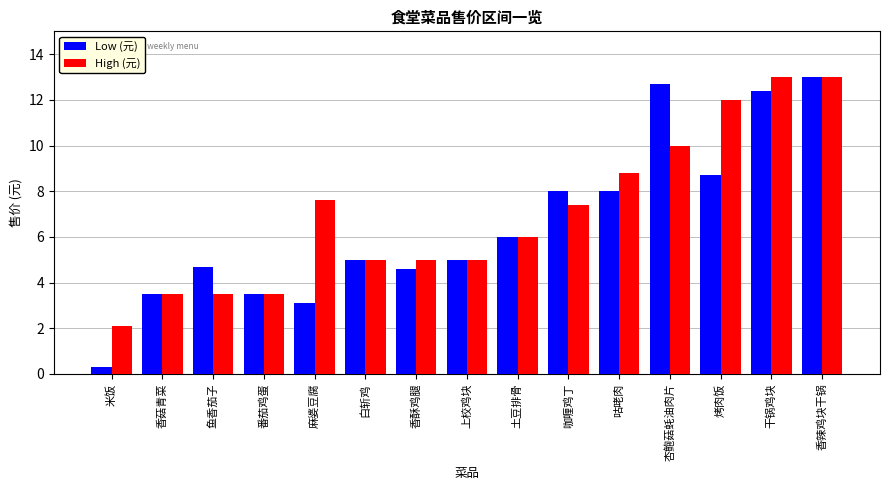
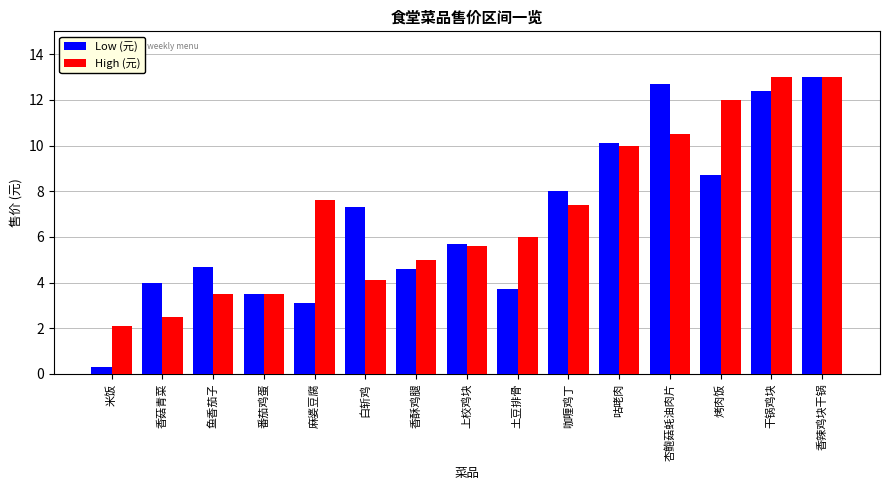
  {
    "Low (元)": {
      "米饭": 0.3,
-     "香菇青菜": 3.5,
+     "香菇青菜": 4.0,
      "鱼香茄子": 4.7,
      "番茄鸡蛋": 3.5,
      "麻婆豆腐": 3.1,
-     "白斩鸡": 5.0,
+     "白斩鸡": 7.3,
      "香酥鸡腿": 4.6,
-     "上校鸡块": 5.0,
-     "土豆排骨": 6.0,
+     "上校鸡块": 5.7,
+     "土豆排骨": 3.7,
      "咖喱鸡丁": 8.0,
-     "咕咾肉": 8.0,
+     "咕咾肉": 10.1,
      "杏鲍菇蚝油肉片": 12.7,
      "烤肉饭": 8.7,
      "干锅鸡块": 12.4,
      "香辣鸡块干锅": 13.0
    },
    "High (元)": {
      "米饭": 2.1,
-     "香菇青菜": 3.5,
+     "香菇青菜": 2.5,
      "鱼香茄子": 3.5,
      "番茄鸡蛋": 3.5,
      "麻婆豆腐": 7.6,
-     "白斩鸡": 5.0,
+     "白斩鸡": 4.1,
      "香酥鸡腿": 5.0,
-     "上校鸡块": 5.0,
+     "上校鸡块": 5.6,
      "土豆排骨": 6.0,
      "咖喱鸡丁": 7.4,
-     "咕咾肉": 8.8,
-     "杏鲍菇蚝油肉片": 10.0,
+     "咕咾肉": 10.0,
+     "杏鲍菇蚝油肉片": 10.5,
      "烤肉饭": 12.0,
      "干锅鸡块": 13.0,
      "香辣鸡块干锅": 13.0
    }
  }
